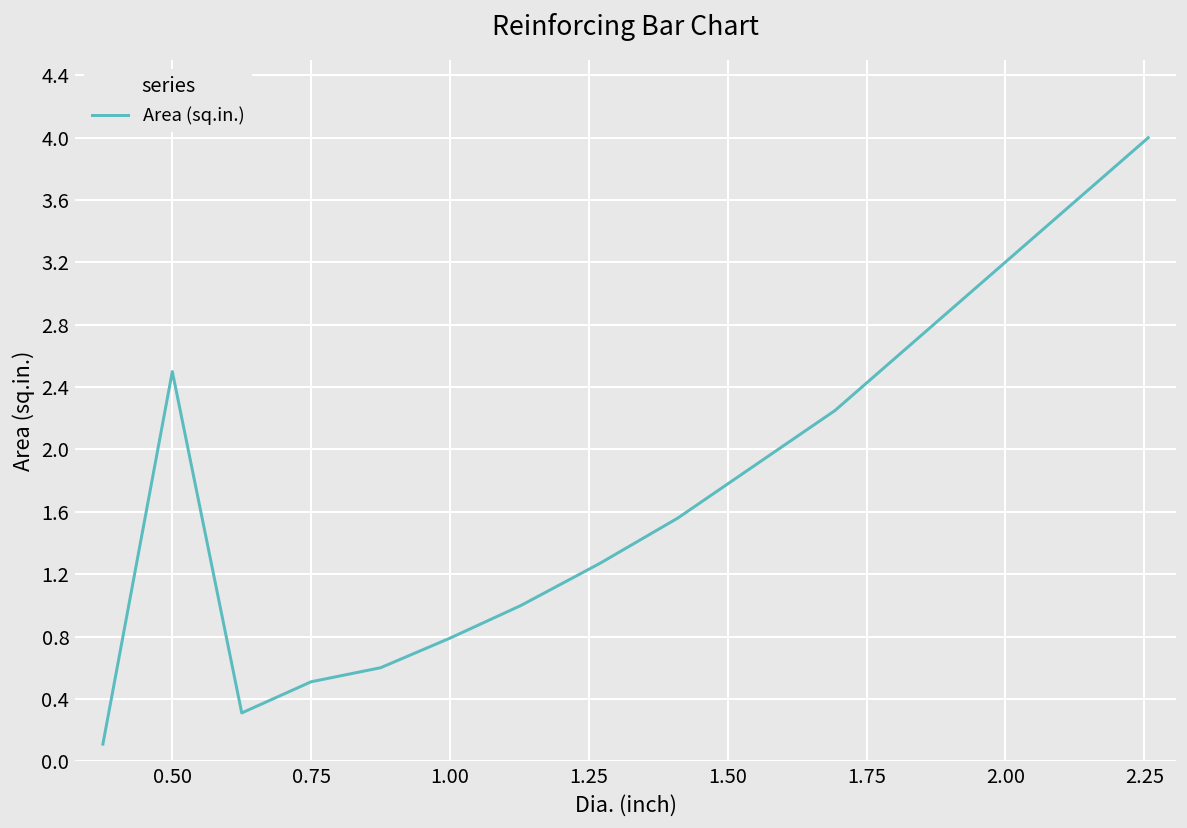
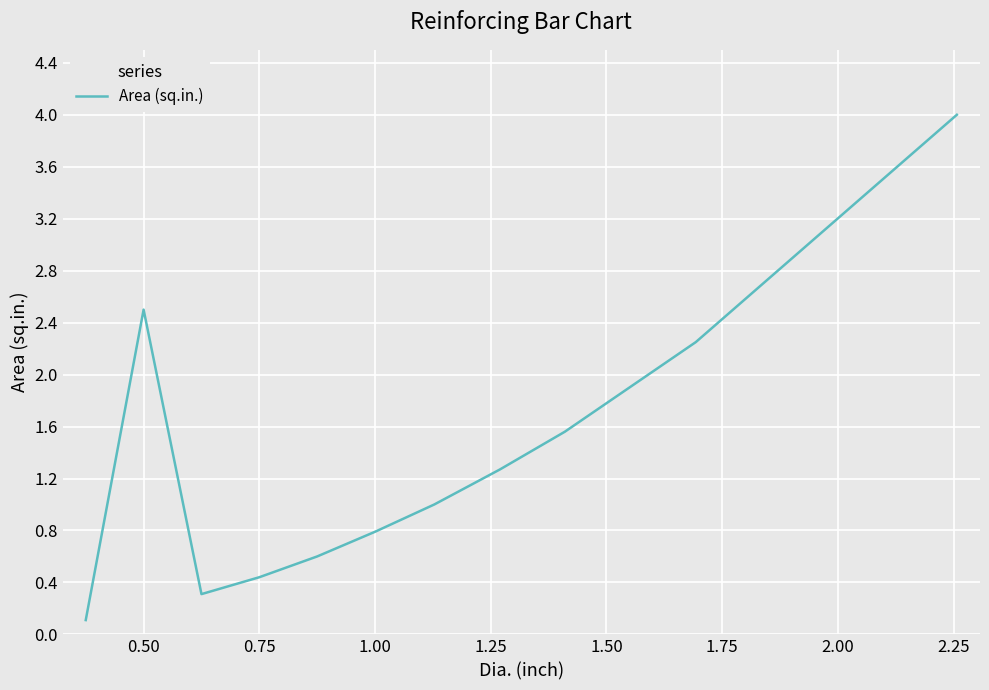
  {
    "0.50": 2.50,
-   "0.75": 0.51,
+   "0.75": 0.44,
    "1.00": 0.79
  }
